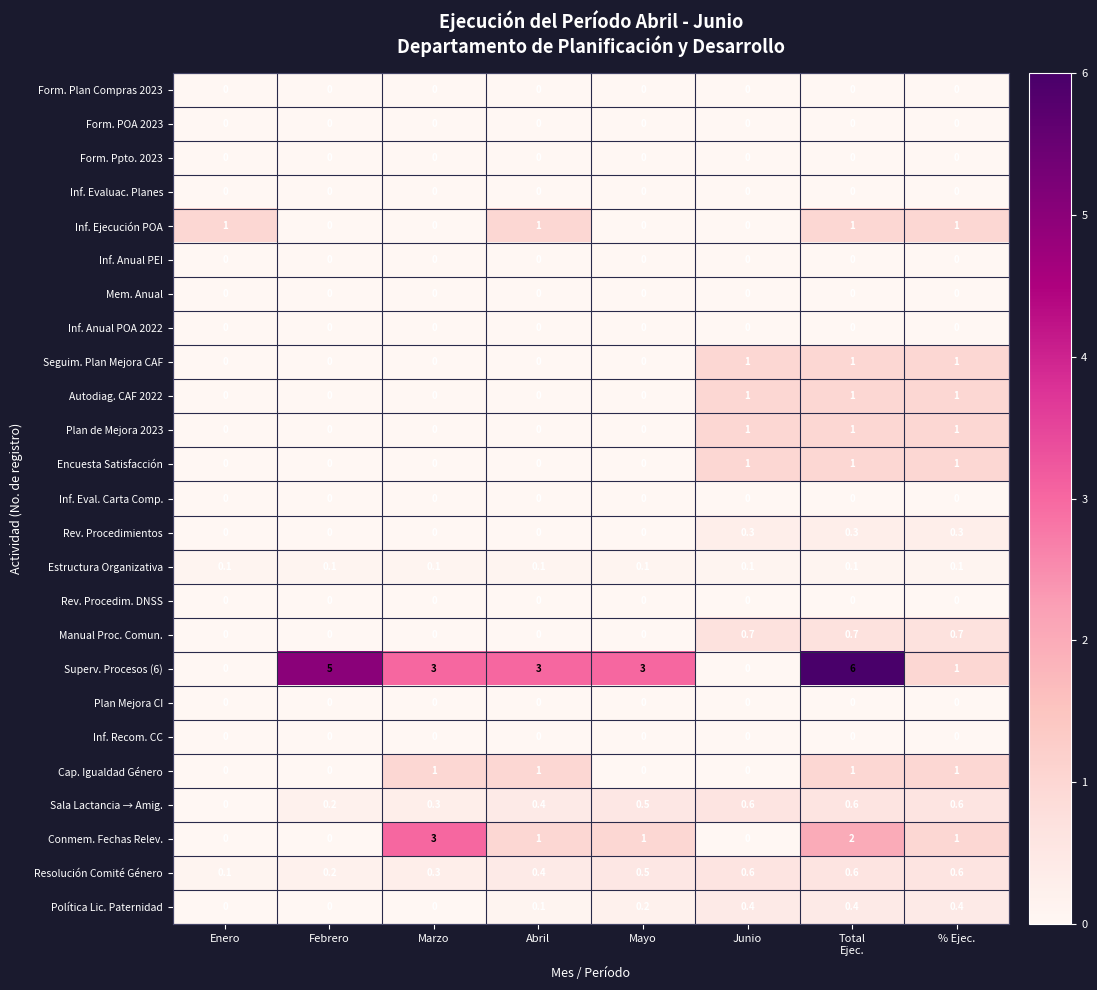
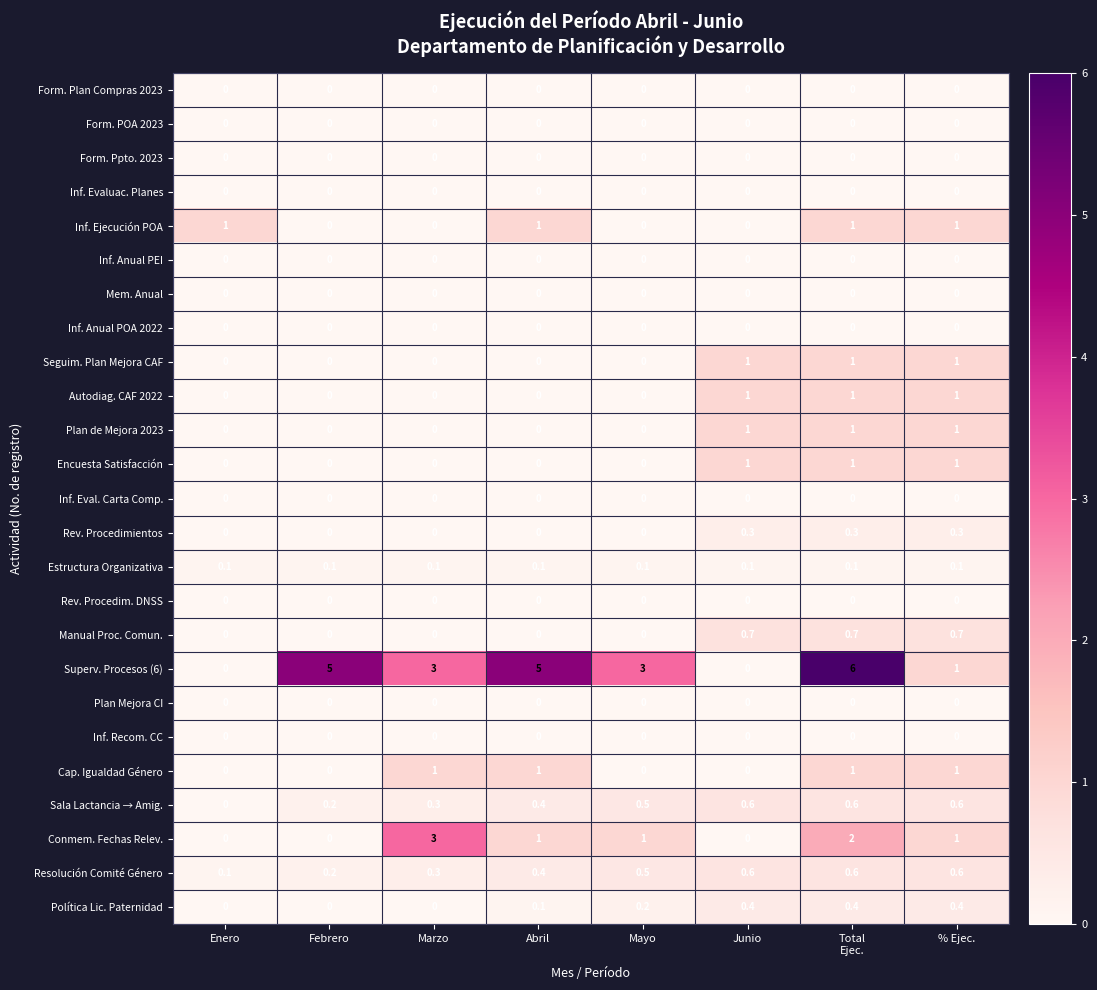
  {
    "Superv. Procesos (6)": {
      "Febrero": 5,
      "Marzo": 3,
-     "Abril": 3,
+     "Abril": 5,
      "Mayo": 3,
      "Total Ejec.": 6
    },
    "Conmem. Fechas Relev.": {
      "Marzo": 3,
      "Total Ejec.": 2
    }
  }
